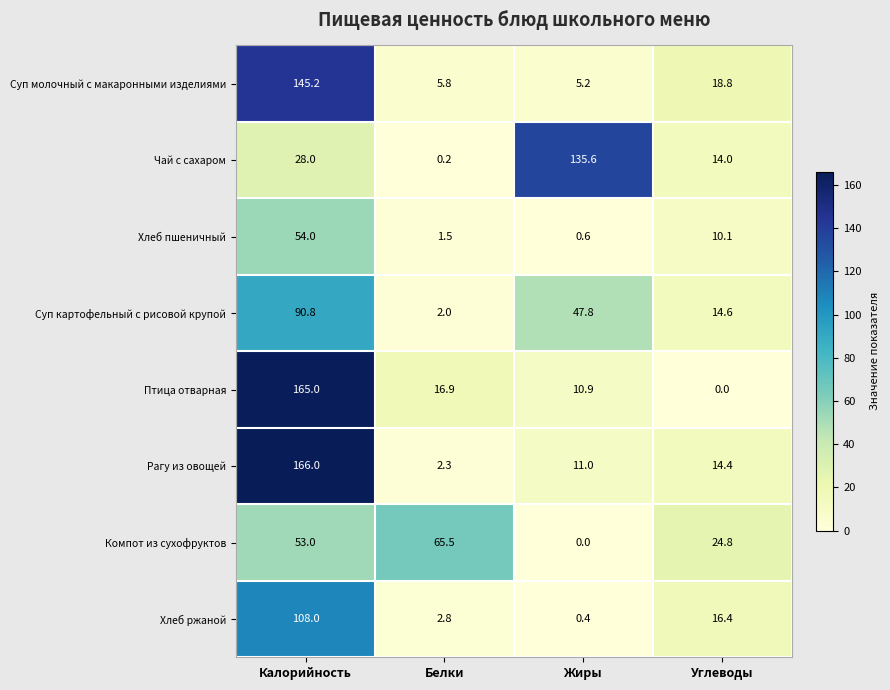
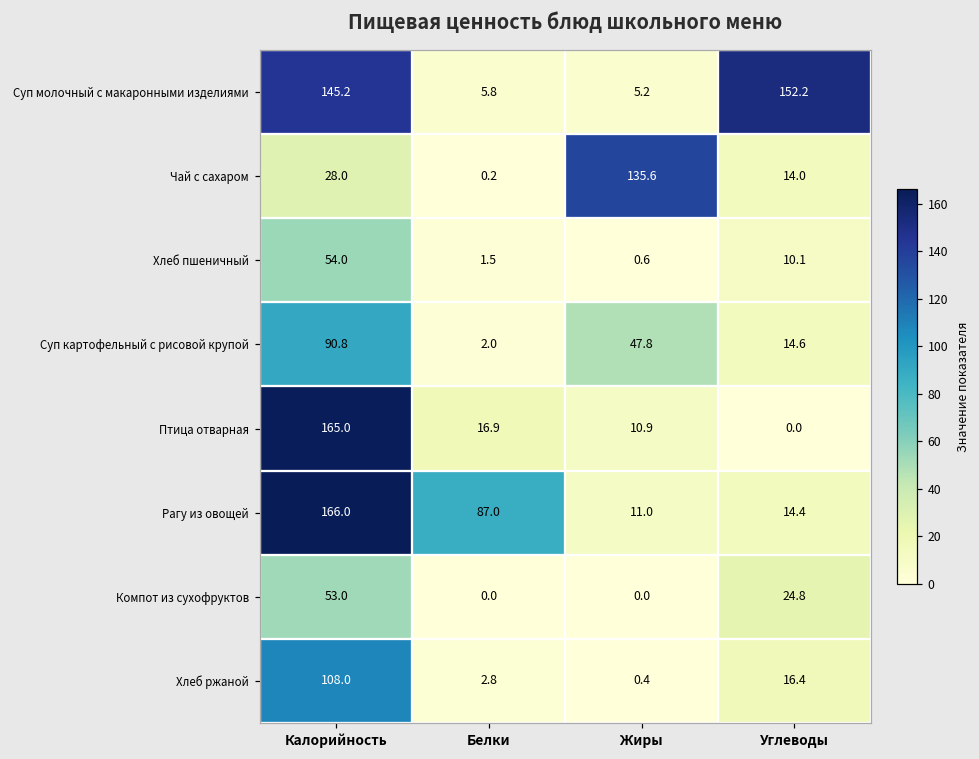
  {
    "Суп молочный с макаронными изделиями": {
      "Калорийность": 145.2,
      "Белки": 5.8,
      "Жиры": 5.2,
-     "Углеводы": 18.8
+     "Углеводы": 152.2
    },
    "Чай с сахаром": {
      "Калорийность": 28.0,
      "Белки": 0.2,
      "Жиры": 135.6,
      "Углеводы": 14.0
    },
    "Хлеб пшеничный": {
      "Калорийность": 54.0,
      "Белки": 1.5,
      "Жиры": 0.6,
      "Углеводы": 10.1
    },
    "Суп картофельный с рисовой крупой": {
      "Калорийность": 90.8,
      "Белки": 2.0,
      "Жиры": 47.8,
      "Углеводы": 14.6
    },
    "Птица отварная": {
      "Калорийность": 165.0,
      "Белки": 16.9,
      "Жиры": 10.9,
      "Углеводы": 0.0
    },
    "Рагу из овощей": {
      "Калорийность": 166.0,
-     "Белки": 2.3,
+     "Белки": 87.0,
      "Жиры": 11.0,
      "Углеводы": 14.4
    },
    "Компот из сухофруктов": {
      "Калорийность": 53.0,
-     "Белки": 65.5,
+     "Белки": 0.0,
      "Жиры": 0.0,
      "Углеводы": 24.8
    },
    "Хлеб ржаной": {
      "Калорийность": 108.0,
      "Белки": 2.8,
      "Жиры": 0.4,
      "Углеводы": 16.4
    }
  }
